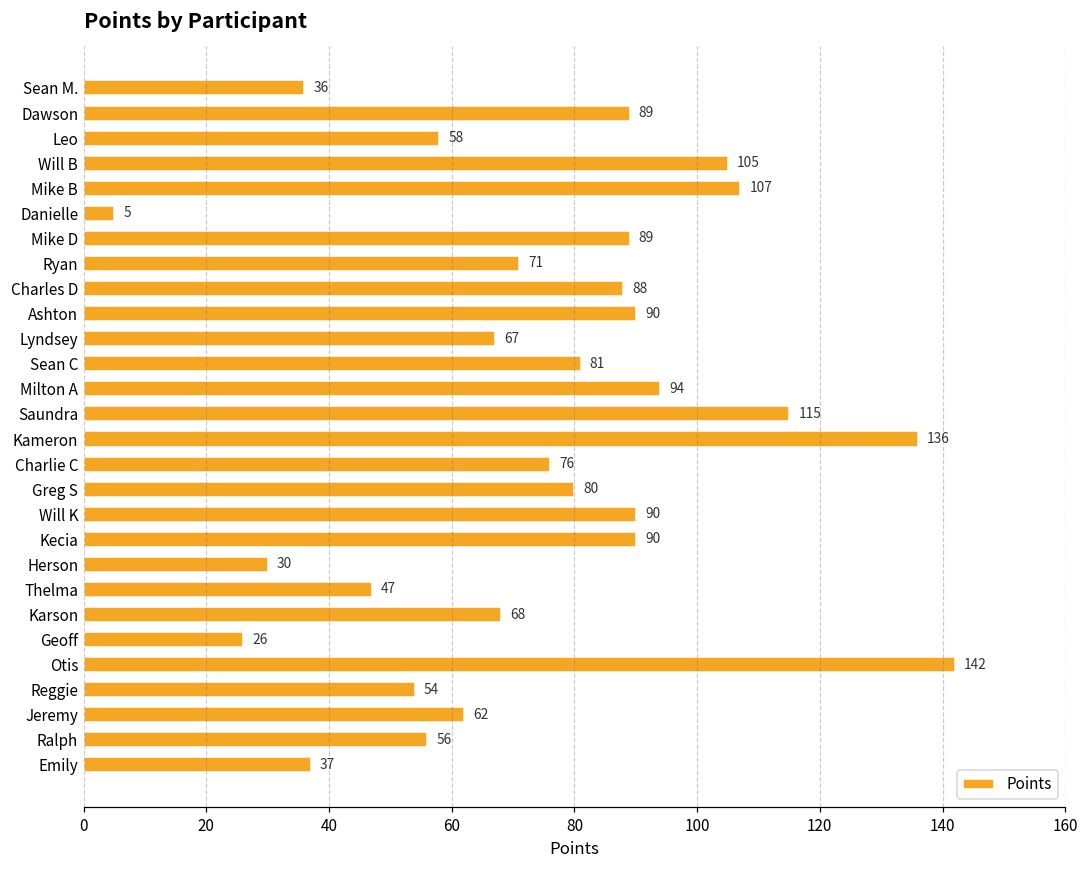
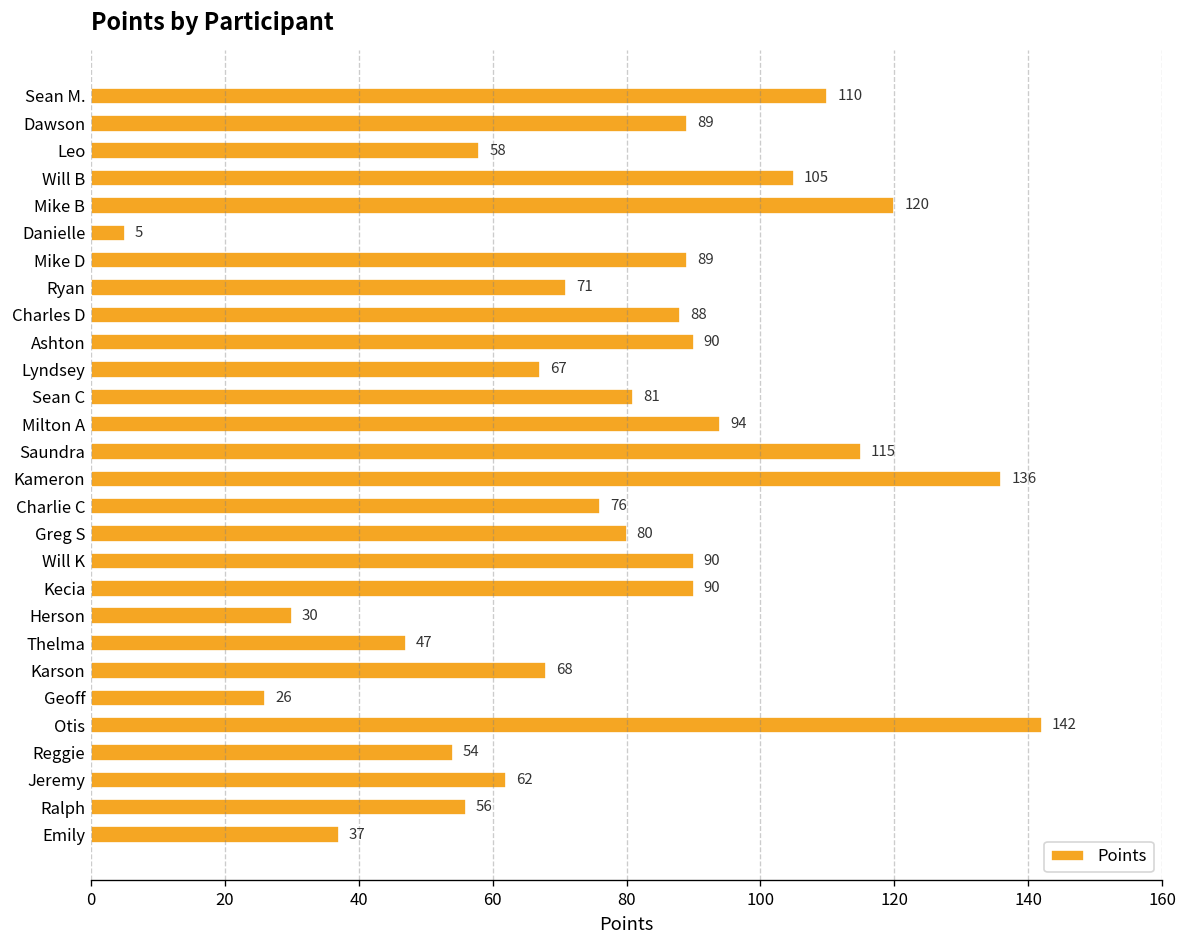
  {
-   "Sean M.": 36,
+   "Sean M.": 110,
    "Dawson": 89,
    "Leo": 58,
    "Will B": 105,
-   "Mike B": 107,
+   "Mike B": 120,
    "Danielle": 5,
    "Mike D": 89,
    "Ryan": 71,
    "Charles D": 88,
    "Ashton": 90,
    "Lyndsey": 67,
    "Sean C": 81,
    "Milton A": 94,
    "Saundra": 115,
    "Kameron": 136,
    "Charlie C": 76,
    "Greg S": 80,
    "Will K": 90,
    "Kecia": 90,
    "Herson": 30,
    "Thelma": 47,
    "Karson": 68,
    "Geoff": 26,
    "Otis": 142,
    "Reggie": 54,
    "Jeremy": 62,
    "Ralph": 56,
    "Emily": 37
  }
